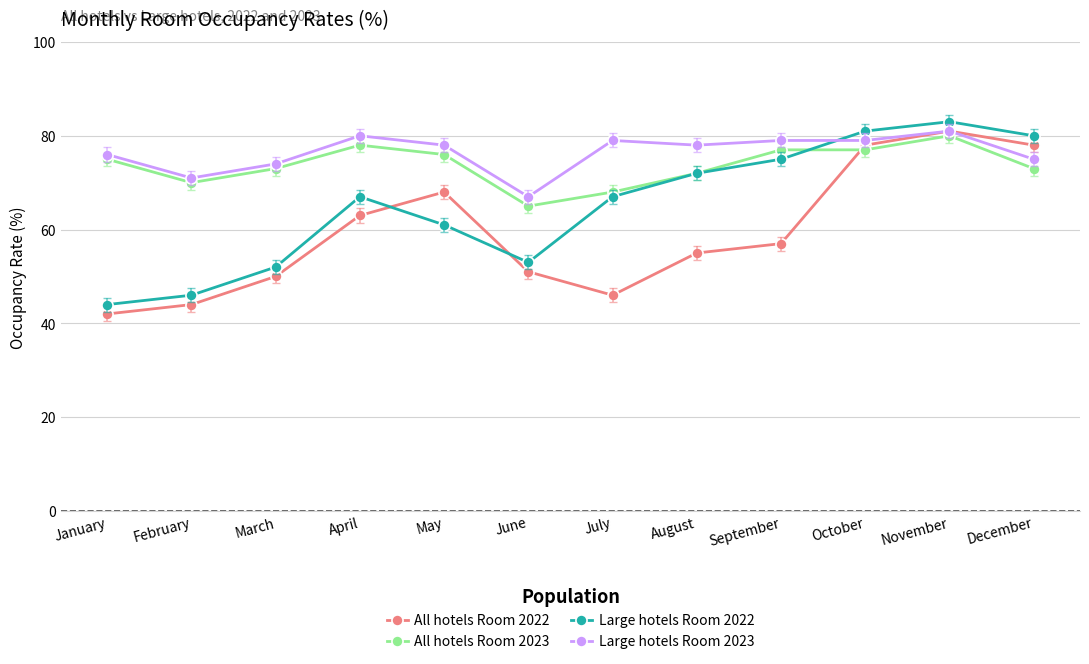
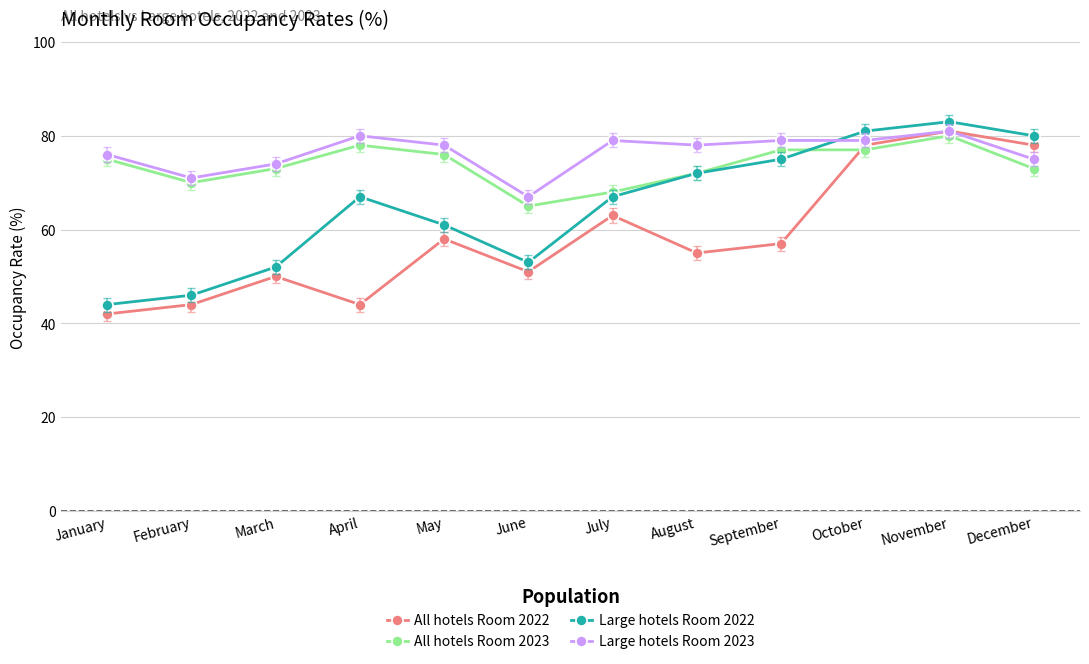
  {
    "All hotels Room 2022": {
-     "April": 63,
-     "May": 68,
-     "July": 46,
+     "April": 44,
+     "May": 58,
+     "July": 63,
      "August": 55,
      "September": 57
    },
    "Large hotels Room 2023": {
      "July": 79,
      "August": 78
    }
  }
